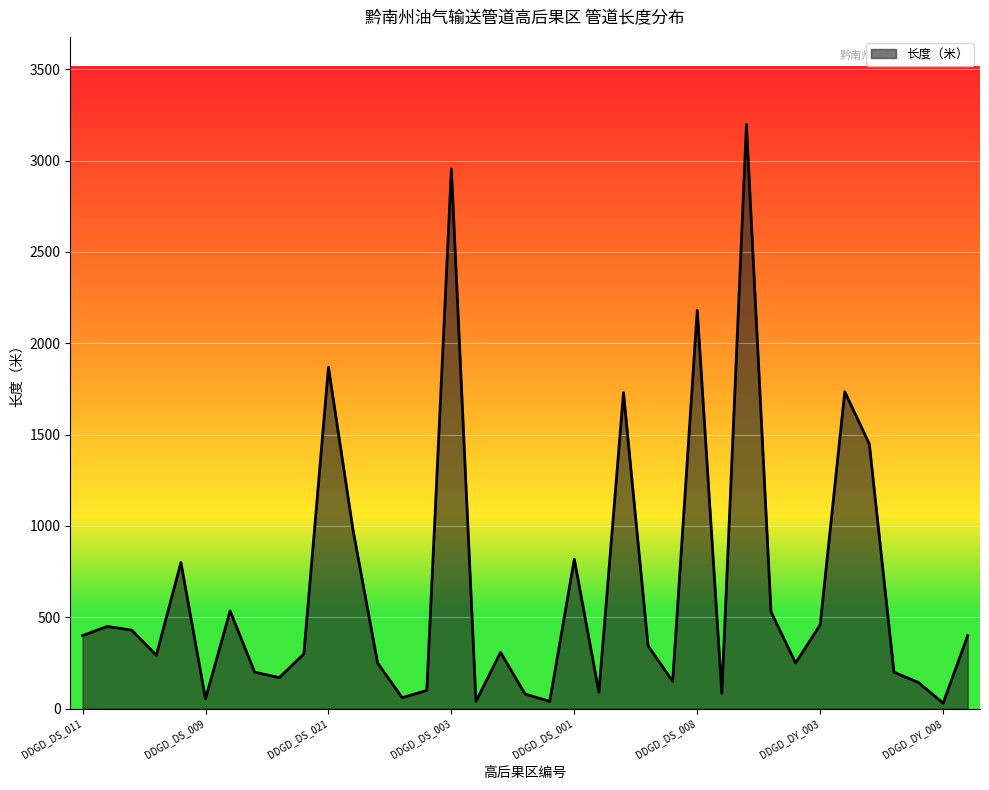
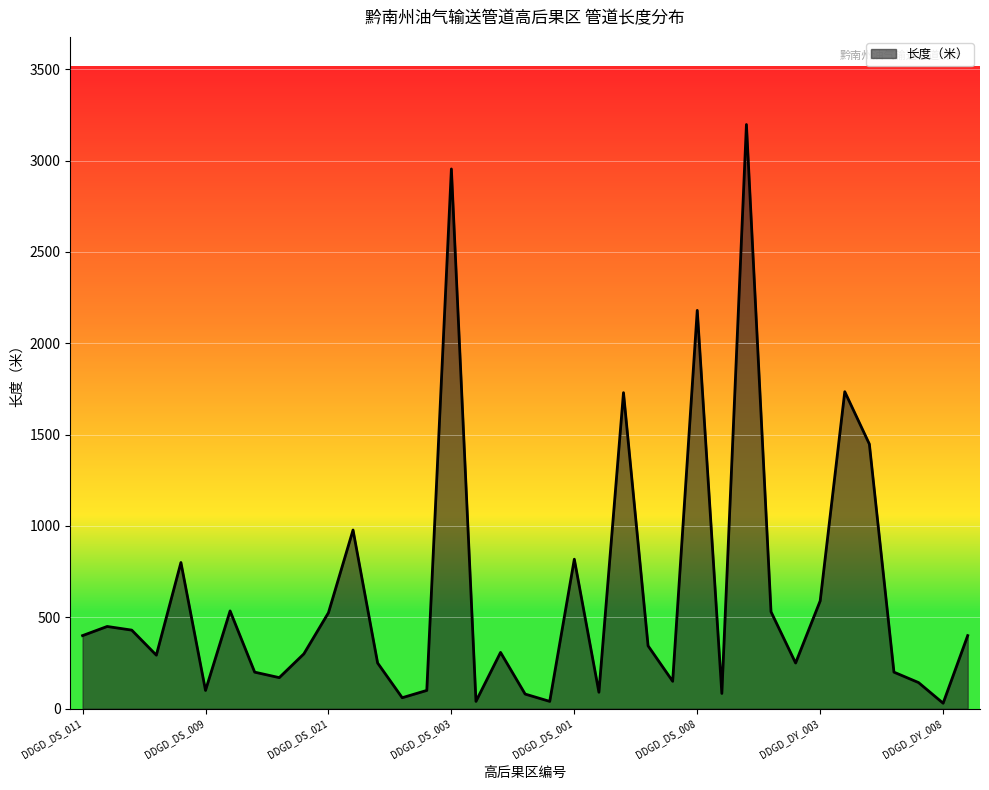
  {
    "DDGD_DS_011": 400,
-   "DDGD_DS_009": 50,
-   "DDGD_DS_021": 1870,
+   "DDGD_DS_009": 100,
+   "DDGD_DS_021": 530,
    "DDGD_DS_003": 2950,
    "DDGD_DS_001": 820,
    "DDGD_DS_008": 2180,
-   "DDGD_DY_003": 460,
+   "DDGD_DY_003": 590,
    "DDGD_DY_008": 30
  }
